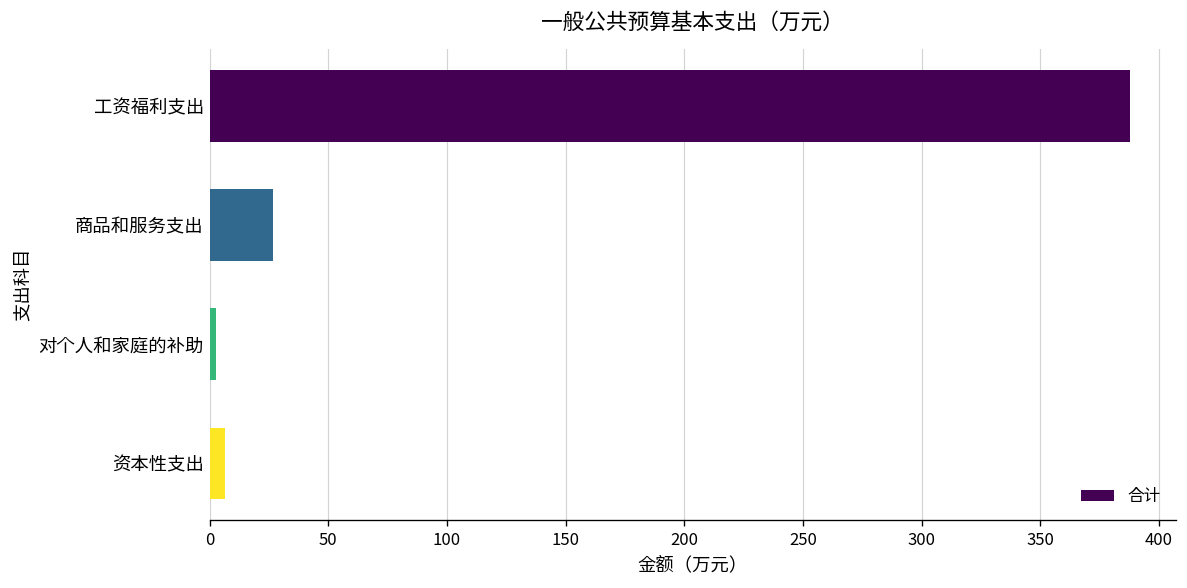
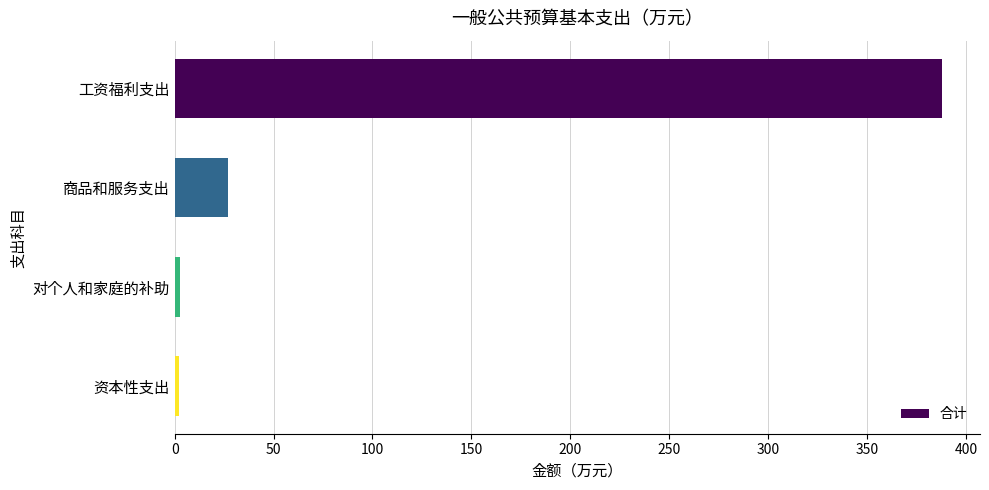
  {
    "工资福利支出": 388,
    "商品和服务支出": 27,
    "对个人和家庭的补助": 3,
-   "资本性支出": 6
+   "资本性支出": 2
  }
